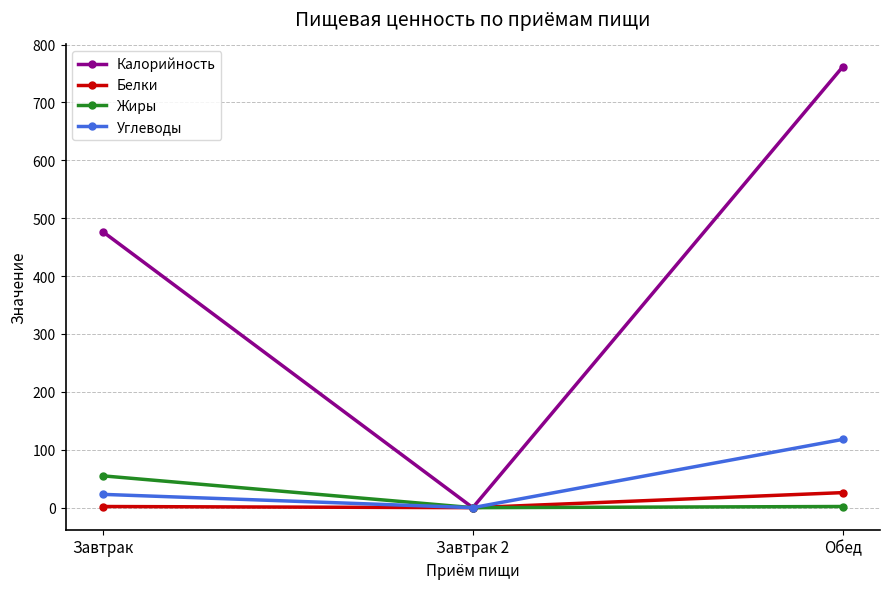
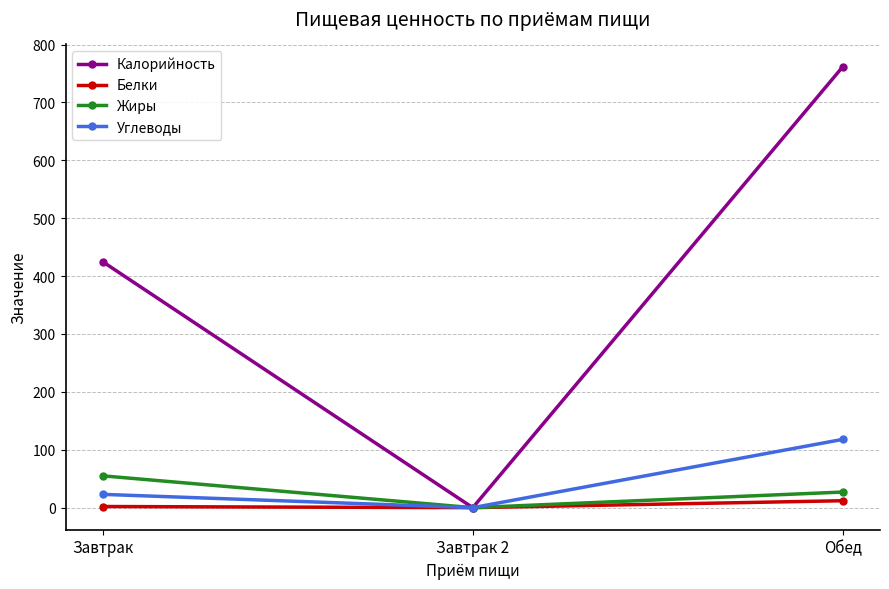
  {
    "Калорийность": {
-     "Завтрак": 480,
+     "Завтрак": 430,
      "Обед": 760
    },
    "Белки": {
      "Завтрак": 0,
-     "Обед": 30
+     "Обед": 10
    },
    "Жиры": {
      "Завтрак": 60,
-     "Обед": 0
+     "Обед": 30
    },
    "Углеводы": {
      "Завтрак": 20,
      "Обед": 120
    }
  }
